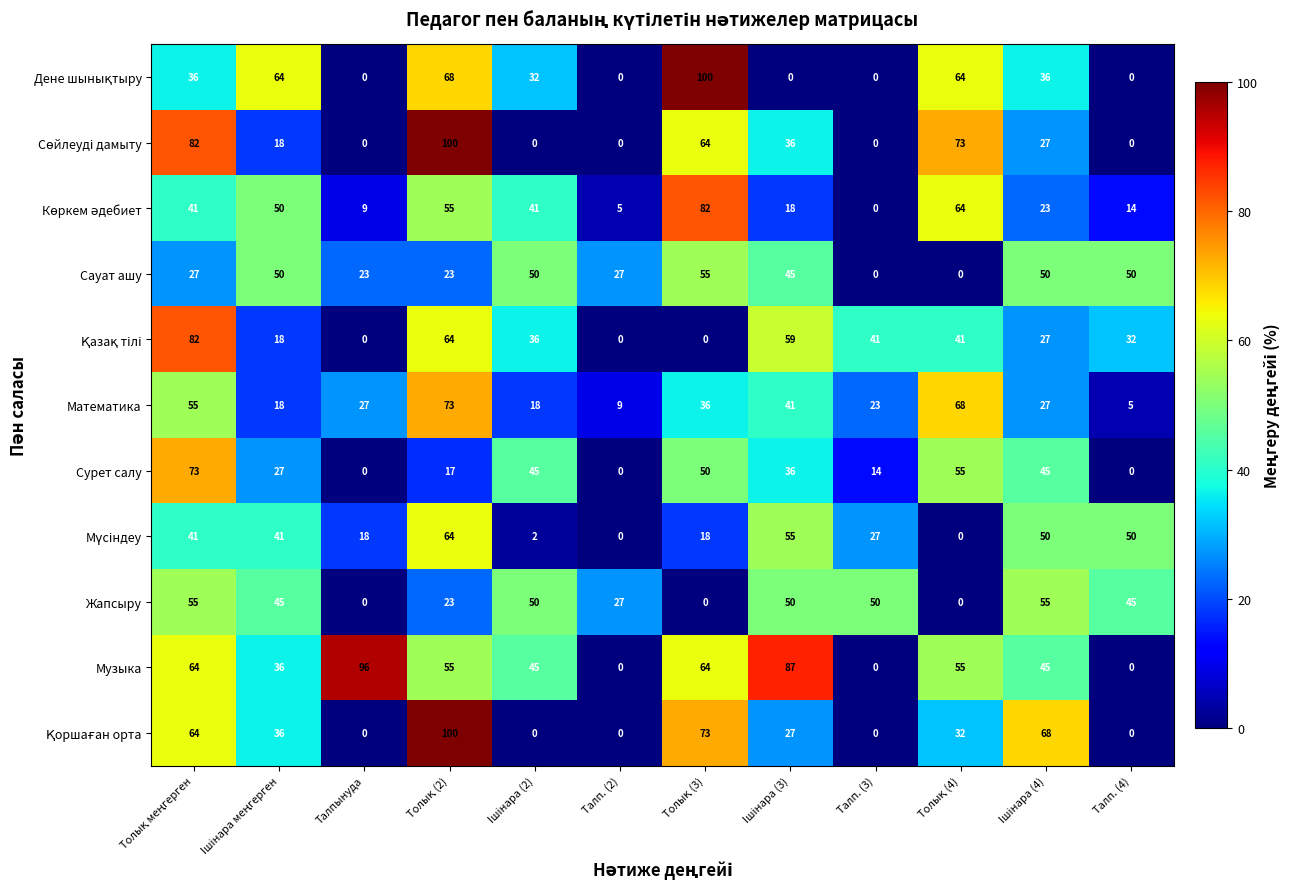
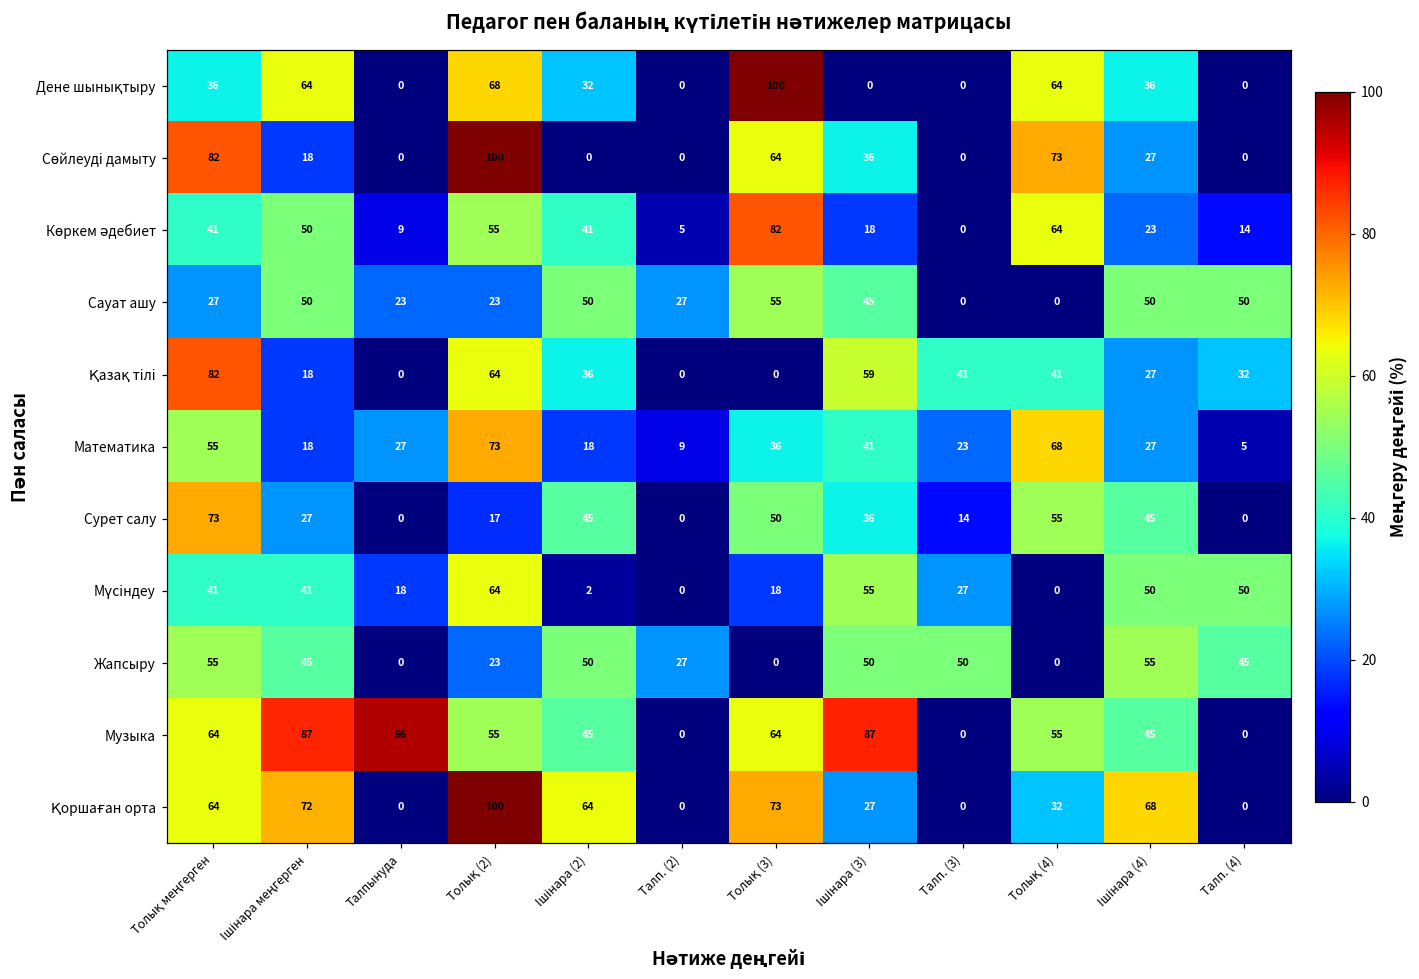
  {
    "Дене шынықтыру": {
      "Толық меңгерген": 36,
      "Ішінара меңгерген": 64,
      "Талпынуда": 0,
      "Толық (2)": 68,
      "Ішінара (2)": 32,
      "Талп. (2)": 0,
      "Толық (3)": 100,
      "Ішінара (3)": 0,
      "Талп. (3)": 0,
      "Толық (4)": 64,
      "Ішінара (4)": 36,
      "Талп. (4)": 0
    },
    "Сөйлеуді дамыту": {
      "Толық меңгерген": 82,
      "Ішінара меңгерген": 18,
      "Талпынуда": 0,
      "Толық (2)": 100,
      "Ішінара (2)": 0,
      "Талп. (2)": 0,
      "Толық (3)": 64,
      "Ішінара (3)": 36,
      "Талп. (3)": 0,
      "Толық (4)": 73,
      "Ішінара (4)": 27,
      "Талп. (4)": 0
    },
    "Көркем әдебиет": {
      "Толық меңгерген": 41,
      "Ішінара меңгерген": 50,
      "Талпынуда": 9,
      "Толық (2)": 55,
      "Ішінара (2)": 41,
      "Талп. (2)": 5,
      "Толық (3)": 82,
      "Ішінара (3)": 18,
      "Талп. (3)": 0,
      "Толық (4)": 64,
      "Ішінара (4)": 23,
      "Талп. (4)": 14
    },
    "Сауат ашу": {
      "Толық меңгерген": 27,
      "Ішінара меңгерген": 50,
      "Талпынуда": 23,
      "Толық (2)": 23,
      "Ішінара (2)": 50,
      "Талп. (2)": 27,
      "Толық (3)": 55,
      "Ішінара (3)": 45,
      "Талп. (3)": 0,
      "Толық (4)": 0,
      "Ішінара (4)": 50,
      "Талп. (4)": 50
    },
    "Қазақ тілі": {
      "Толық меңгерген": 82,
      "Ішінара меңгерген": 18,
      "Талпынуда": 0,
      "Толық (2)": 64,
      "Ішінара (2)": 36,
      "Талп. (2)": 0,
      "Толық (3)": 0,
      "Ішінара (3)": 59,
      "Талп. (3)": 41,
      "Толық (4)": 41,
      "Ішінара (4)": 27,
      "Талп. (4)": 32
    },
    "Математика": {
      "Толық меңгерген": 55,
      "Ішінара меңгерген": 18,
      "Талпынуда": 27,
      "Толық (2)": 73,
      "Ішінара (2)": 18,
      "Талп. (2)": 9,
      "Толық (3)": 36,
      "Ішінара (3)": 41,
      "Талп. (3)": 23,
      "Толық (4)": 68,
      "Ішінара (4)": 27,
      "Талп. (4)": 5
    },
    "Сурет салу": {
      "Толық меңгерген": 73,
      "Ішінара меңгерген": 27,
      "Талпынуда": 0,
      "Толық (2)": 17,
      "Ішінара (2)": 45,
      "Талп. (2)": 0,
      "Толық (3)": 50,
      "Ішінара (3)": 36,
      "Талп. (3)": 14,
      "Толық (4)": 55,
      "Ішінара (4)": 45,
      "Талп. (4)": 0
    },
    "Мүсіндеу": {
      "Толық меңгерген": 41,
      "Ішінара меңгерген": 41,
      "Талпынуда": 18,
      "Толық (2)": 64,
      "Ішінара (2)": 2,
      "Талп. (2)": 0,
      "Толық (3)": 18,
      "Ішінара (3)": 55,
      "Талп. (3)": 27,
      "Толық (4)": 0,
      "Ішінара (4)": 50,
      "Талп. (4)": 50
    },
    "Жапсыру": {
      "Толық меңгерген": 55,
      "Ішінара меңгерген": 45,
      "Талпынуда": 0,
      "Толық (2)": 23,
      "Ішінара (2)": 50,
      "Талп. (2)": 27,
      "Толық (3)": 0,
      "Ішінара (3)": 50,
      "Талп. (3)": 50,
      "Толық (4)": 0,
      "Ішінара (4)": 55,
      "Талп. (4)": 45
    },
    "Музыка": {
      "Толық меңгерген": 64,
-     "Ішінара меңгерген": 36,
+     "Ішінара меңгерген": 87,
      "Талпынуда": 96,
      "Толық (2)": 55,
      "Ішінара (2)": 45,
      "Талп. (2)": 0,
      "Толық (3)": 64,
      "Ішінара (3)": 87,
      "Талп. (3)": 0,
      "Толық (4)": 55,
      "Ішінара (4)": 45,
      "Талп. (4)": 0
    },
    "Қоршаған орта": {
      "Толық меңгерген": 64,
-     "Ішінара меңгерген": 36,
+     "Ішінара меңгерген": 72,
      "Талпынуда": 0,
      "Толық (2)": 100,
-     "Ішінара (2)": 0,
+     "Ішінара (2)": 64,
      "Талп. (2)": 0,
      "Толық (3)": 73,
      "Ішінара (3)": 27,
      "Талп. (3)": 0,
      "Толық (4)": 32,
      "Ішінара (4)": 68,
      "Талп. (4)": 0
    }
  }
